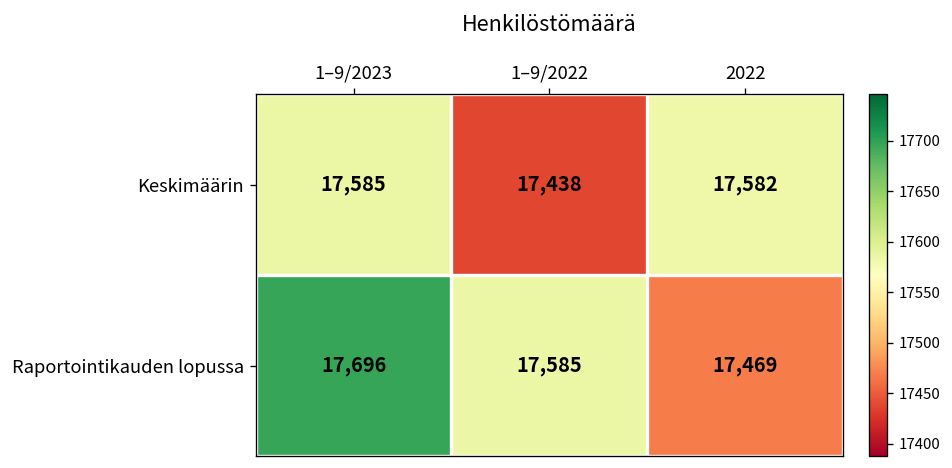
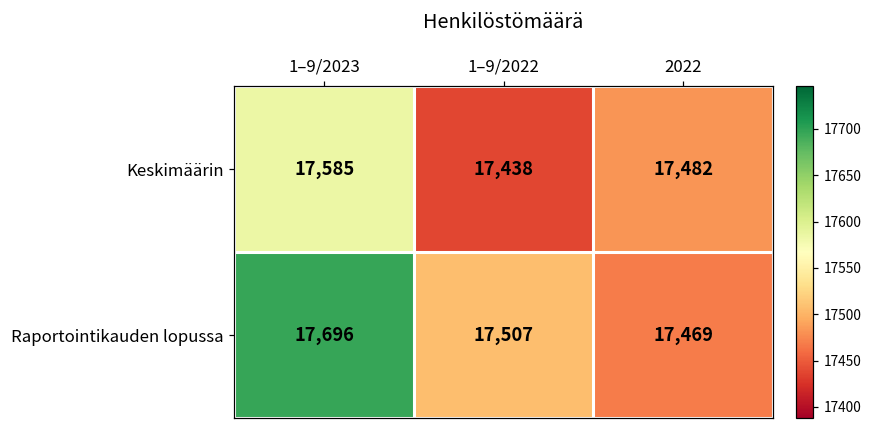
  {
    "Keskimäärin": {
      "1–9/2023": "17,585",
      "1–9/2022": "17,438",
-     "2022": "17,582"
+     "2022": "17,482"
    },
    "Raportointikauden lopussa": {
      "1–9/2023": "17,696",
-     "1–9/2022": "17,585",
+     "1–9/2022": "17,507",
      "2022": "17,469"
    }
  }
